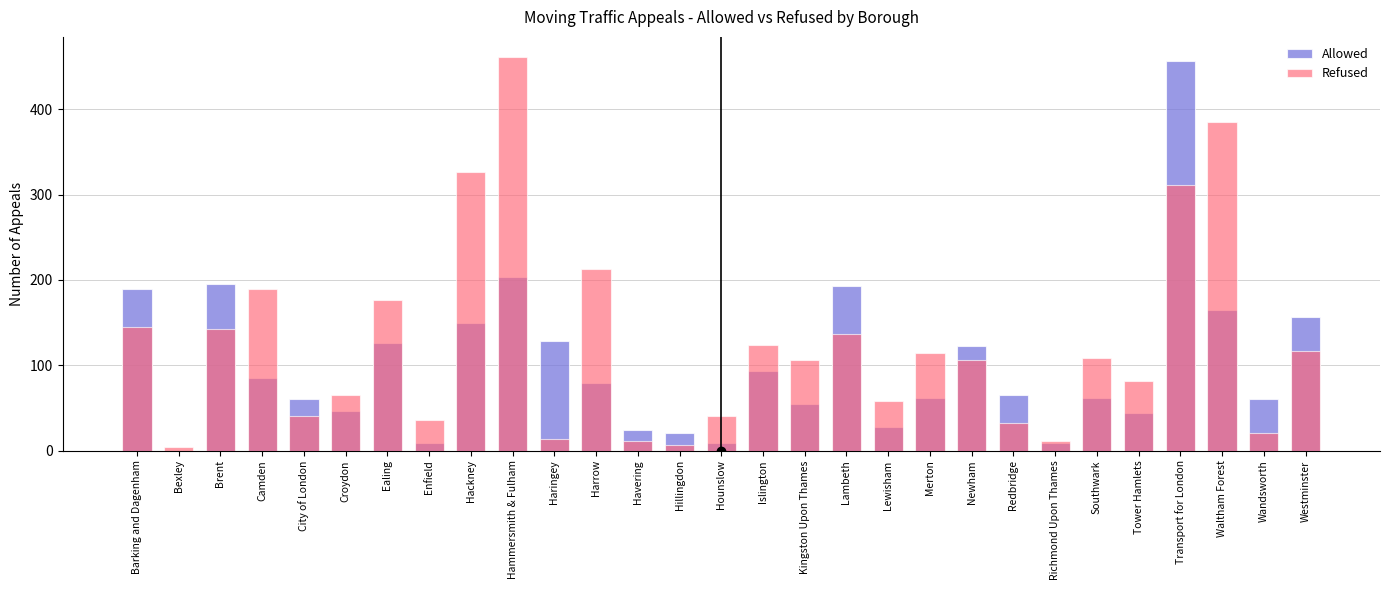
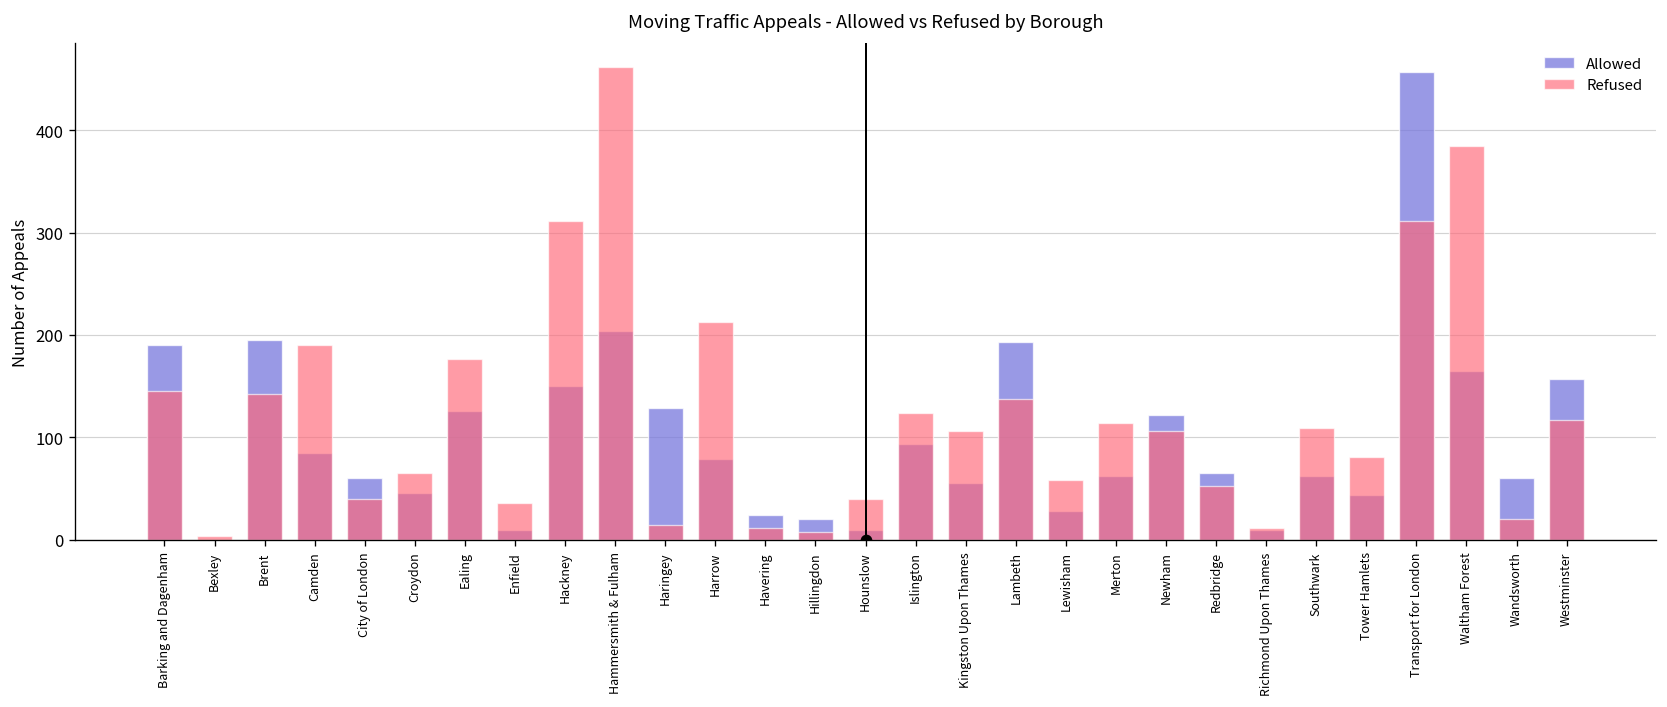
  {
    "Allowed": {
      "Barking and Dagenham": 190,
      "Bexley": 0,
      "Brent": 200,
      "City of London": 60,
      "Haringey": 130,
      "Havering": 20,
      "Hillingdon": 20,
      "Lambeth": 190,
      "Newham": 120,
      "Redbridge": 70,
      "Richmond Upon Thames": 10,
      "Transport for London": 460,
      "Wandsworth": 60,
      "Westminster": 160
    },
    "Refused": {
      "Bexley": 0,
      "Camden": 190,
      "Croydon": 70,
      "Ealing": 180,
      "Enfield": 40,
-     "Hackney": 330,
+     "Hackney": 310,
      "Hammersmith & Fulham": 460,
      "Harrow": 210,
      "Hounslow": 40,
      "Islington": 120,
      "Kingston Upon Thames": 110,
      "Lewisham": 60,
      "Merton": 110,
-     "Redbridge": 30,
+     "Redbridge": 50,
      "Richmond Upon Thames": 10,
      "Southwark": 110,
      "Tower Hamlets": 80,
      "Waltham Forest": 390
    }
  }
